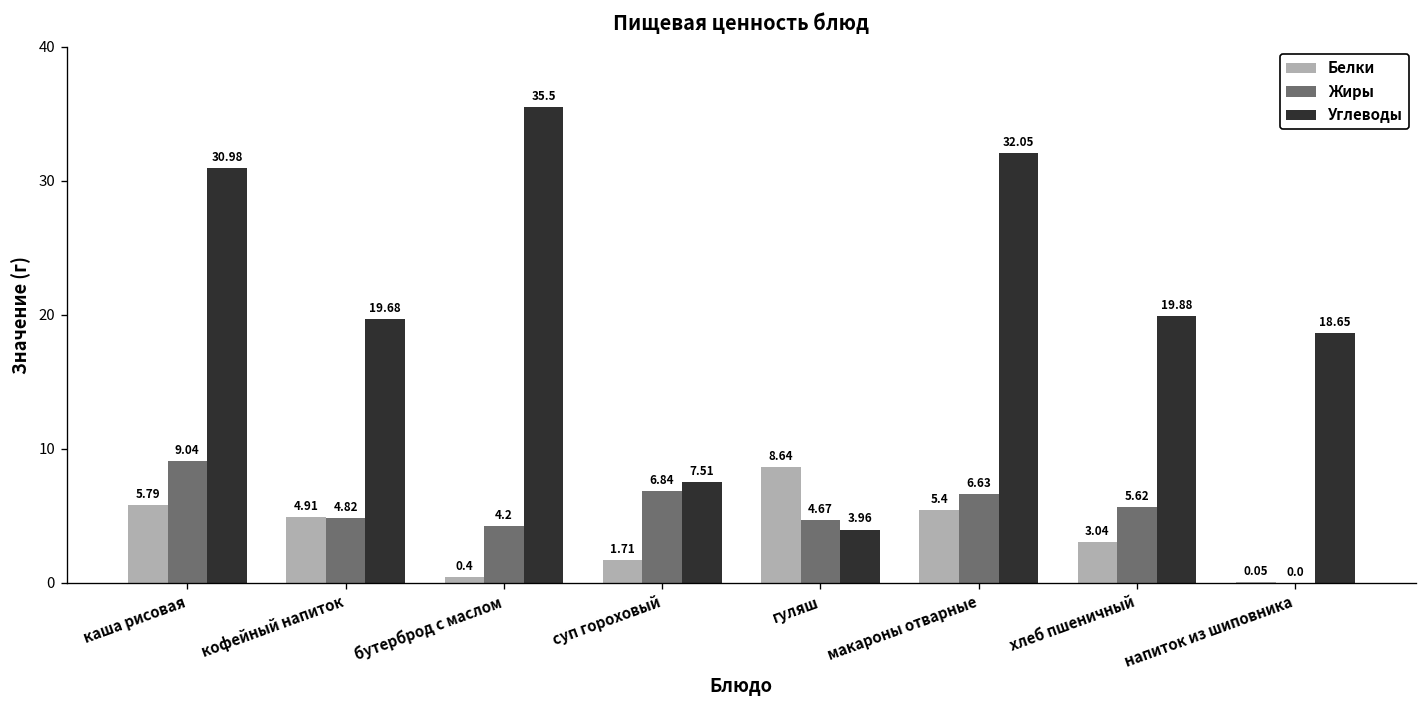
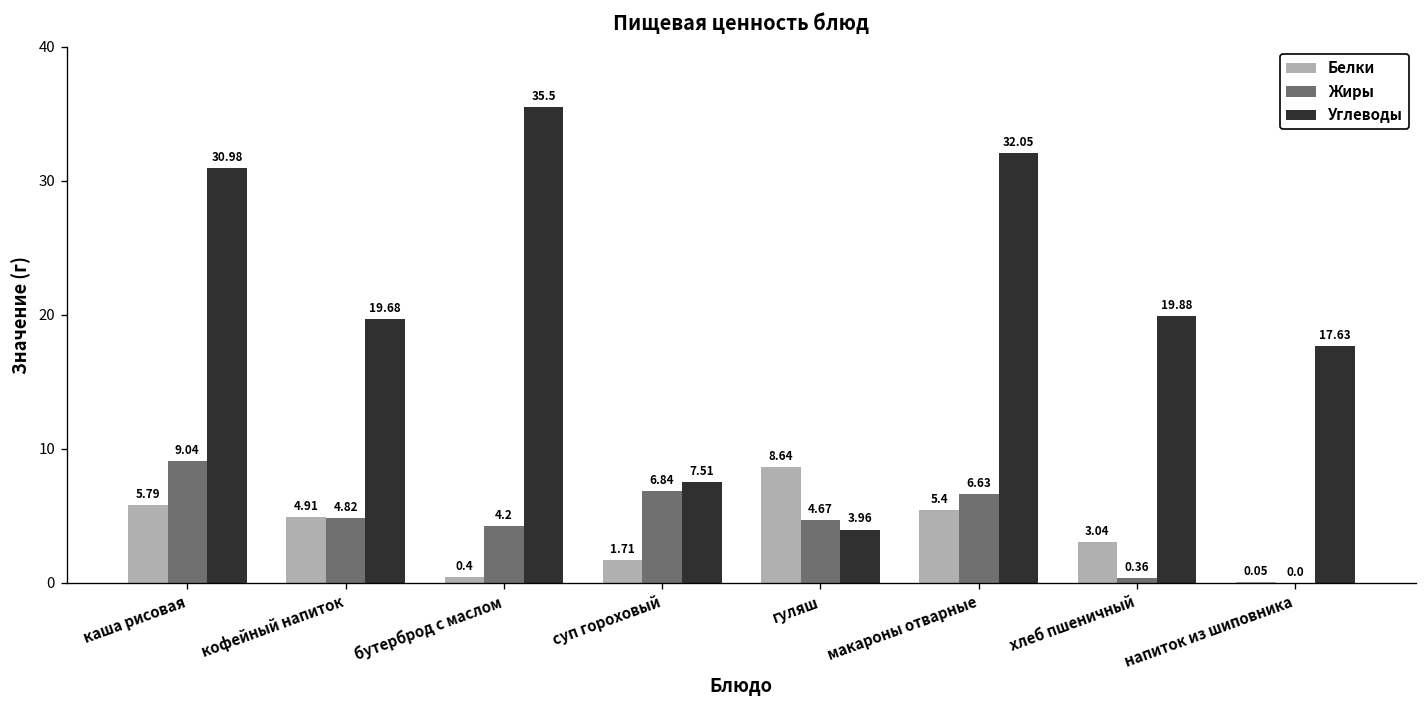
  {
    "Белки": {
      "каша рисовая": 5.79,
      "кофейный напиток": 4.91,
      "бутерброд с маслом": 0.4,
      "суп гороховый": 1.71,
      "гуляш": 8.64,
      "макароны отварные": 5.4,
      "хлеб пшеничный": 3.04,
      "напиток из шиповника": 0.05
    },
    "Жиры": {
      "каша рисовая": 9.04,
      "кофейный напиток": 4.82,
      "бутерброд с маслом": 4.2,
      "суп гороховый": 6.84,
      "гуляш": 4.67,
      "макароны отварные": 6.63,
-     "хлеб пшеничный": 5.62,
+     "хлеб пшеничный": 0.36,
      "напиток из шиповника": 0.0
    },
    "Углеводы": {
      "каша рисовая": 30.98,
      "кофейный напиток": 19.68,
      "бутерброд с маслом": 35.5,
      "суп гороховый": 7.51,
      "гуляш": 3.96,
      "макароны отварные": 32.05,
      "хлеб пшеничный": 19.88,
-     "напиток из шиповника": 18.65
+     "напиток из шиповника": 17.63
    }
  }
